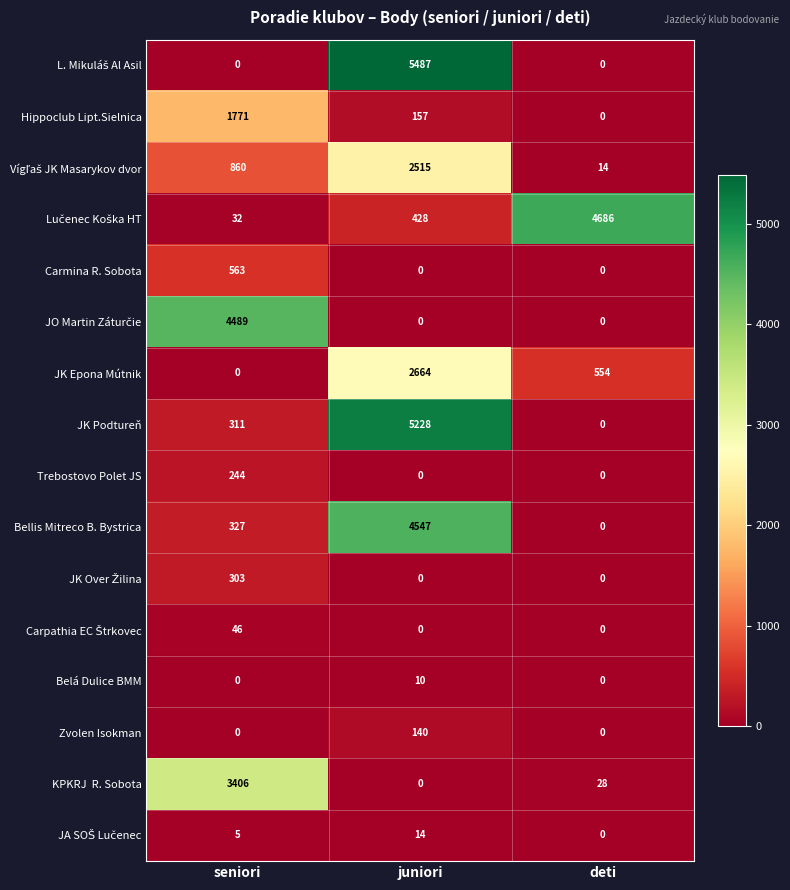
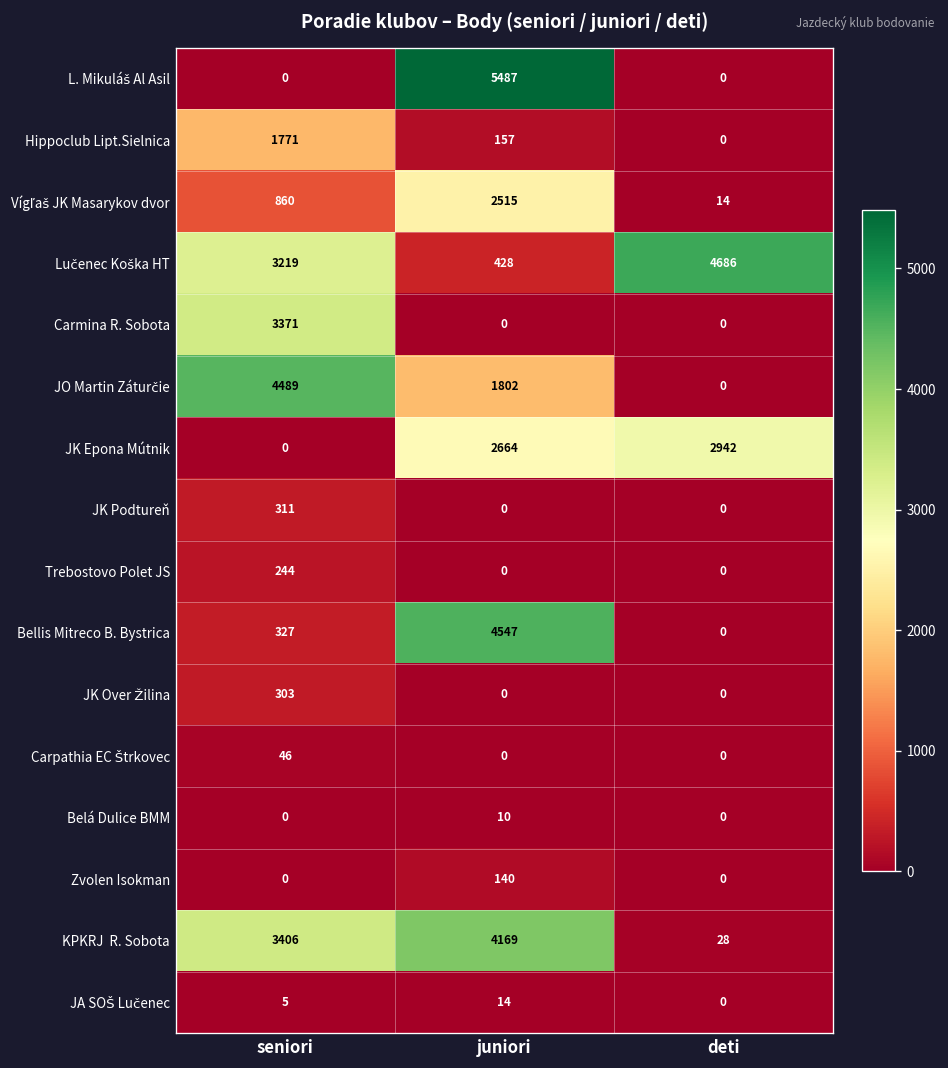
  {
    "L. Mikuláš Al Asil": {
      "seniori": 0,
      "juniori": 5487,
      "deti": 0
    },
    "Hippoclub Lipt.Sielnica": {
      "seniori": 1771,
      "juniori": 157,
      "deti": 0
    },
    "Vígľaš JK Masarykov dvor": {
      "seniori": 860,
      "juniori": 2515,
      "deti": 14
    },
    "Lučenec Koška HT": {
-     "seniori": 32,
+     "seniori": 3219,
      "juniori": 428,
      "deti": 4686
    },
    "Carmina R. Sobota": {
-     "seniori": 563,
+     "seniori": 3371,
      "juniori": 0,
      "deti": 0
    },
    "JO Martin Záturčie": {
      "seniori": 4489,
-     "juniori": 0,
+     "juniori": 1802,
      "deti": 0
    },
    "JK Epona Mútnik": {
      "seniori": 0,
      "juniori": 2664,
-     "deti": 554
+     "deti": 2942
    },
    "JK Podtureň": {
      "seniori": 311,
-     "juniori": 5228,
+     "juniori": 0,
      "deti": 0
    },
    "Trebostovo Polet JS": {
      "seniori": 244,
      "juniori": 0,
      "deti": 0
    },
    "Bellis Mitreco B. Bystrica": {
      "seniori": 327,
      "juniori": 4547,
      "deti": 0
    },
    "JK Over Žilina": {
      "seniori": 303,
      "juniori": 0,
      "deti": 0
    },
    "Carpathia EC Štrkovec": {
      "seniori": 46,
      "juniori": 0,
      "deti": 0
    },
    "Belá Dulice BMM": {
      "seniori": 0,
      "juniori": 10,
      "deti": 0
    },
    "Zvolen Isokman": {
      "seniori": 0,
      "juniori": 140,
      "deti": 0
    },
    "KPKRJ R. Sobota": {
      "seniori": 3406,
-     "juniori": 0,
+     "juniori": 4169,
      "deti": 28
    },
    "JA SOŠ Lučenec": {
      "seniori": 5,
      "juniori": 14,
      "deti": 0
    }
  }
